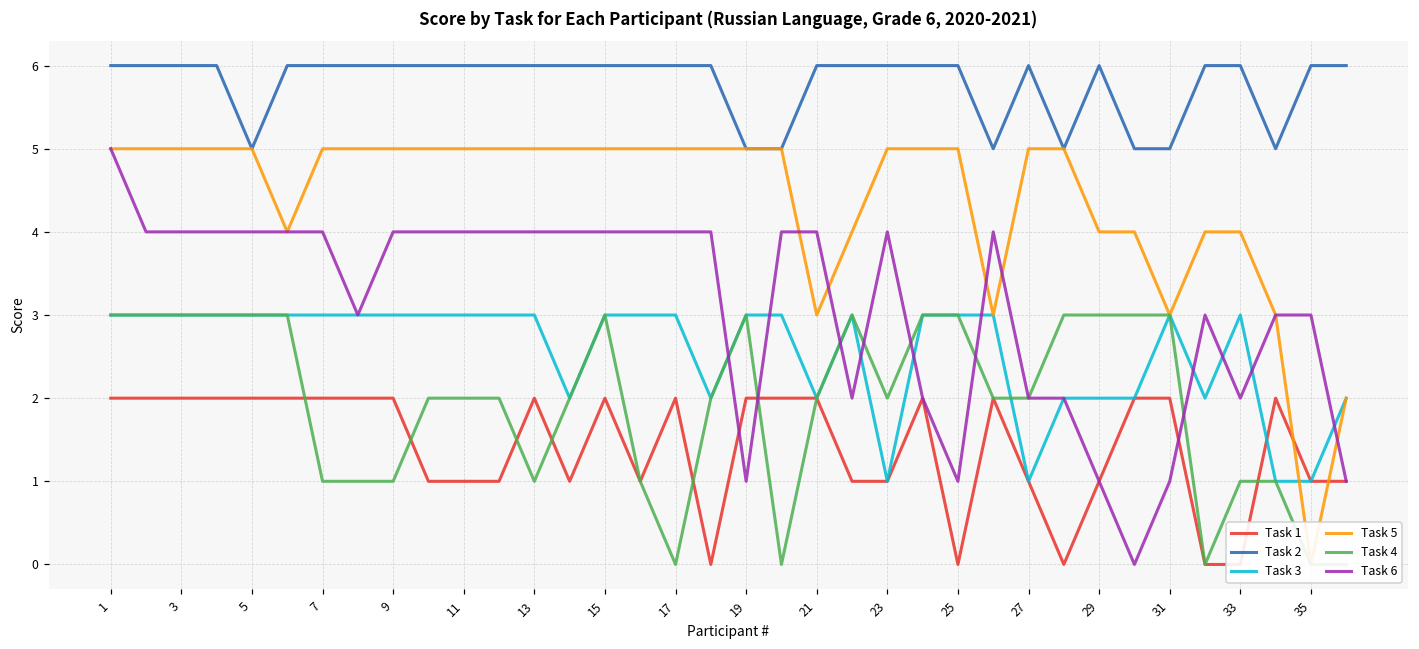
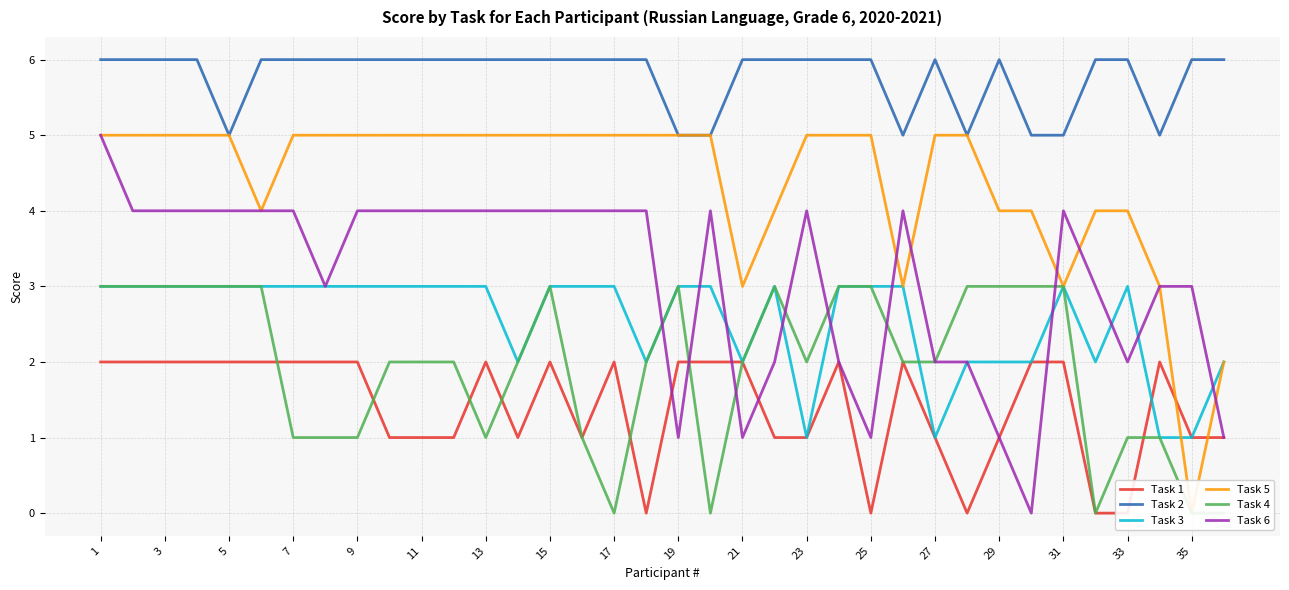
  {
    "Task 1": {
      "1": 2,
      "3": 2,
      "5": 2,
      "7": 2,
      "9": 2,
      "11": 1,
      "13": 2,
      "15": 2,
      "17": 2,
      "19": 2,
      "25": 0,
      "31": 2
    },
    "Task 2": {
      "1": 6,
      "3": 6,
      "7": 6,
      "9": 6,
      "11": 6,
      "13": 6,
      "15": 6,
      "17": 6,
      "21": 6,
      "23": 6,
      "25": 6,
      "27": 6,
      "29": 6,
      "31": 5,
      "33": 6,
      "35": 6
    },
    "Task 3": {
      "7": 3,
      "9": 3,
      "11": 3,
      "13": 3,
      "17": 3,
      "29": 2,
      "33": 3
    },
    "Task 5": {
      "3": 5,
      "7": 5,
      "9": 5,
      "11": 5,
      "13": 5,
      "15": 5,
      "17": 5,
      "21": 3,
      "23": 5,
      "25": 5,
      "27": 5,
      "29": 4,
      "33": 4
    },
    "Task 4": {
      "7": 1,
      "9": 1,
      "11": 2,
      "13": 1,
      "17": 0,
      "23": 2,
      "29": 3,
      "33": 1
    },
    "Task 6": {
      "3": 4,
      "5": 4,
      "7": 4,
      "9": 4,
      "11": 4,
      "13": 4,
      "15": 4,
      "17": 4,
      "19": 1,
-     "21": 4,
+     "21": 1,
      "23": 4,
      "25": 1,
-     "31": 1,
+     "31": 4,
      "33": 2,
      "35": 3
    }
  }
